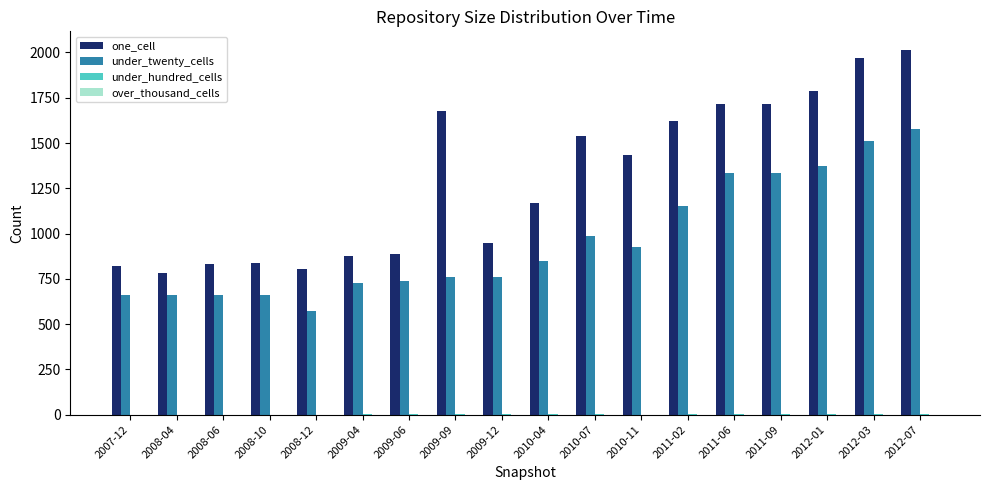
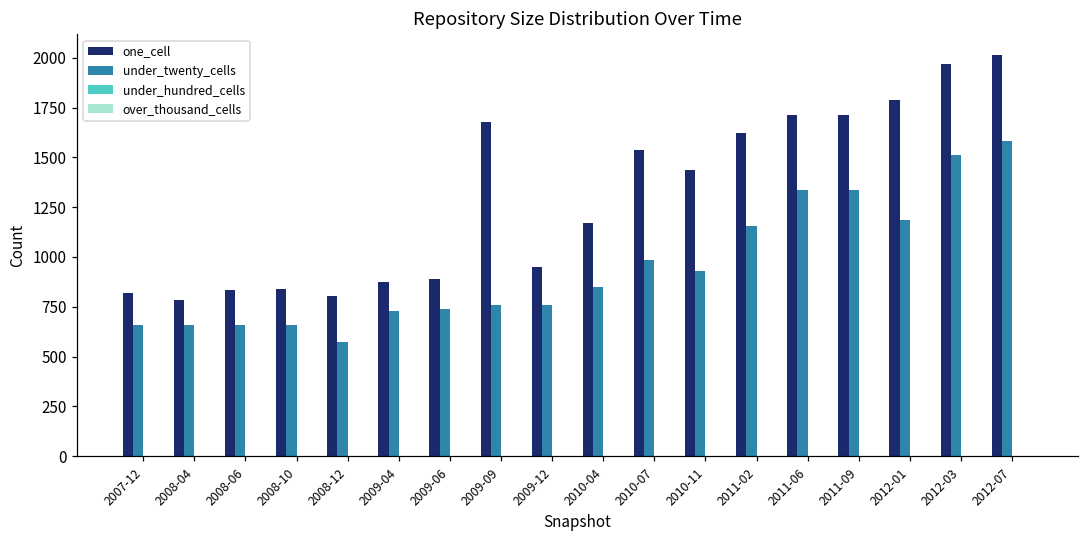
  {
    "one_cell": {
      "2007-12": 820,
      "2008-04": 780,
      "2008-06": 830,
      "2008-10": 840,
      "2008-12": 810,
      "2009-04": 880,
      "2009-06": 890,
      "2009-09": 1680,
      "2009-12": 950,
      "2010-04": 1170,
      "2010-07": 1540,
      "2010-11": 1430,
      "2011-02": 1620,
      "2011-06": 1710,
      "2011-09": 1710,
      "2012-01": 1790,
      "2012-03": 1970,
      "2012-07": 2020
    },
    "under_twenty_cells": {
      "2007-12": 660,
      "2008-04": 660,
      "2008-06": 660,
      "2008-10": 660,
      "2008-12": 580,
      "2009-04": 730,
      "2009-06": 740,
      "2009-09": 760,
      "2009-12": 760,
      "2010-04": 850,
      "2010-07": 990,
      "2010-11": 930,
      "2011-02": 1160,
      "2011-06": 1340,
      "2011-09": 1340,
-     "2012-01": 1370,
+     "2012-01": 1190,
      "2012-03": 1510,
      "2012-07": 1580
    },
    "under_hundred_cells": {
      "2007-12": 0,
      "2008-04": 0,
      "2008-06": 0,
      "2008-10": 0,
      "2008-12": 0,
      "2010-11": 0
    },
    "over_thousand_cells": {
      "2007-12": 0,
      "2008-04": 0,
      "2008-06": 0,
      "2008-10": 0,
      "2008-12": 0,
      "2009-04": 0,
      "2009-06": 0,
      "2009-09": 0,
      "2009-12": 0,
      "2010-04": 0,
      "2010-07": 0,
      "2010-11": 0,
      "2011-02": 0,
      "2011-06": 0,
      "2011-09": 0,
      "2012-01": 0,
      "2012-03": 0,
      "2012-07": 0
    }
  }
